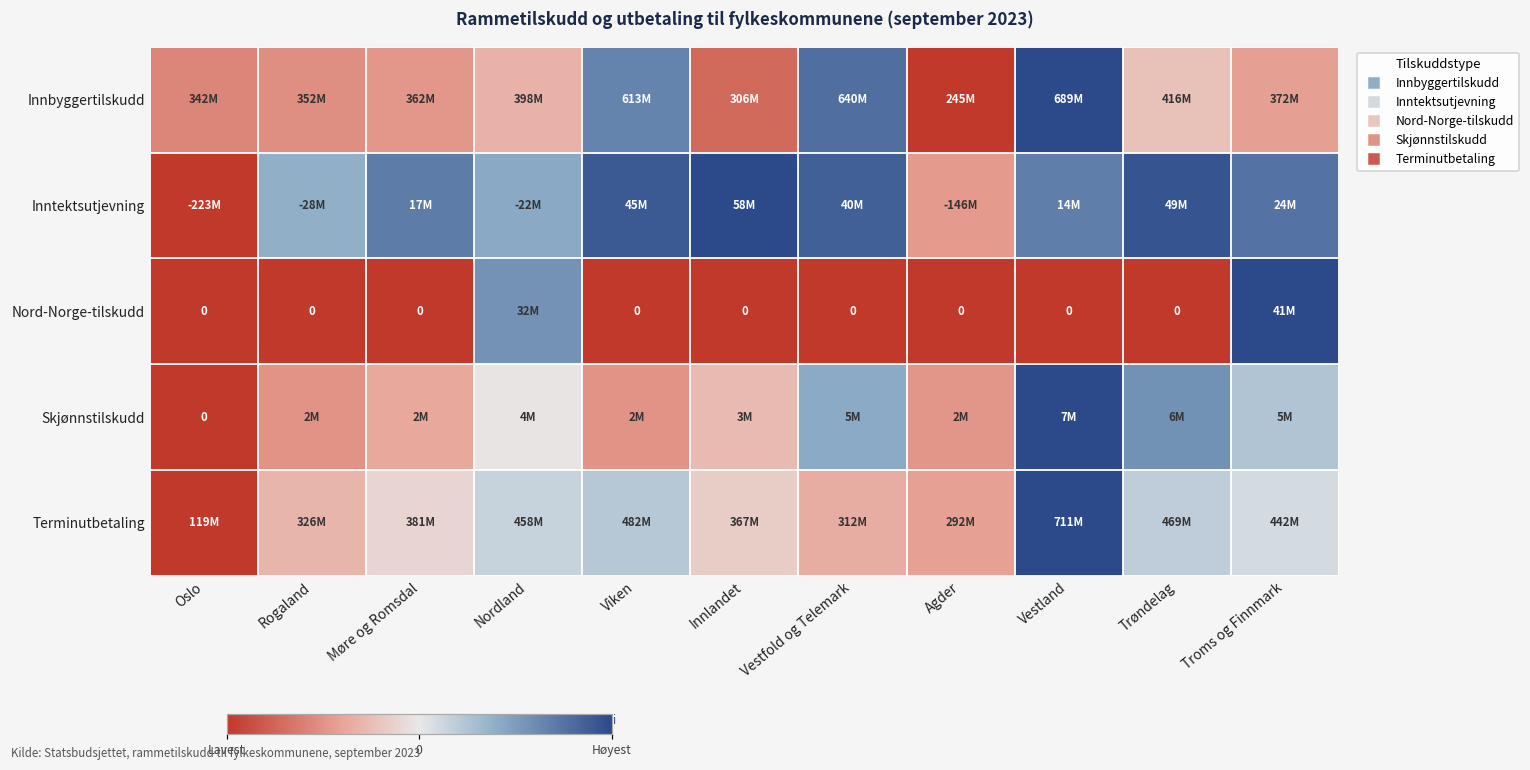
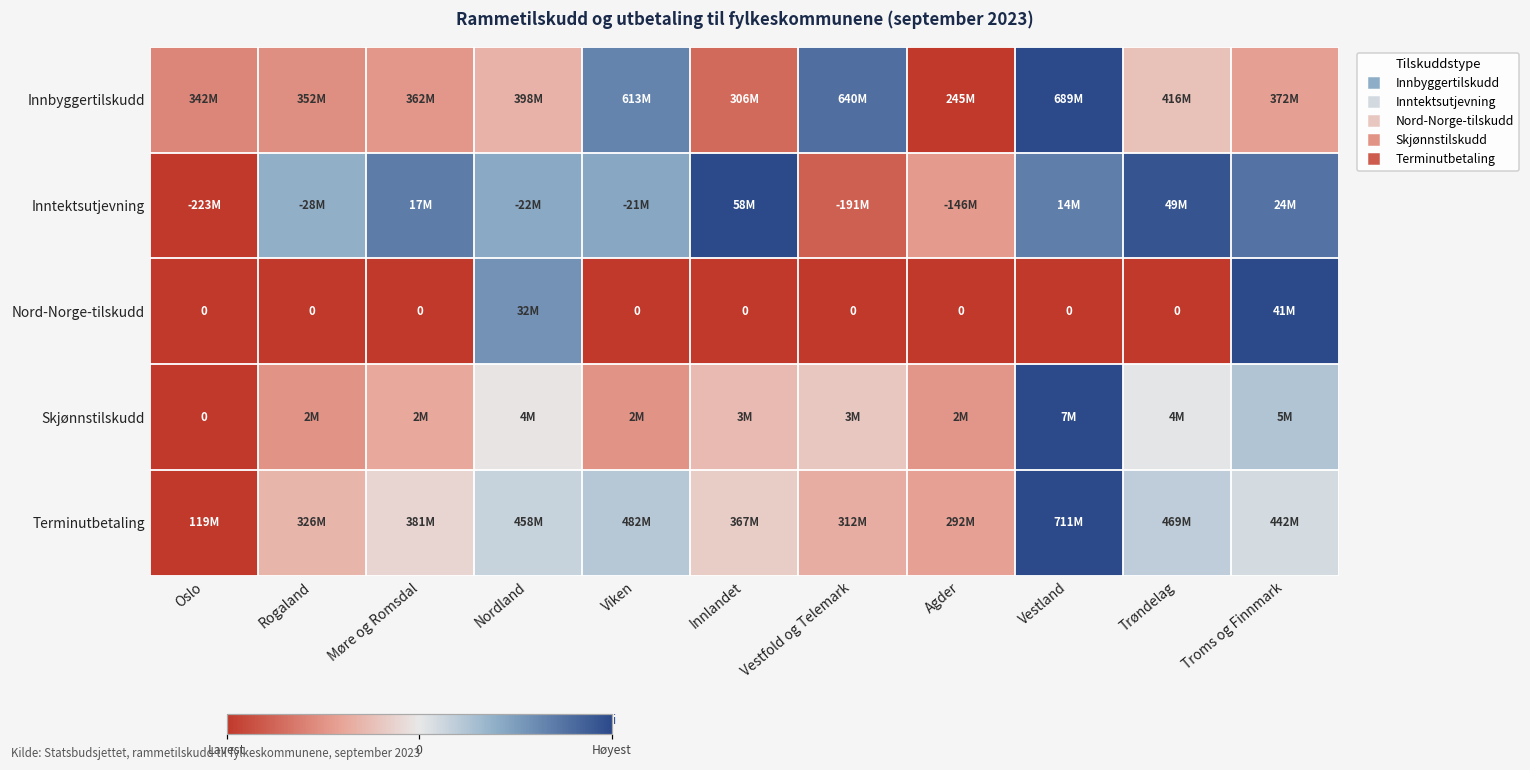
  {
    "Innbyggertilskudd": {
      "Oslo": "342M",
      "Rogaland": "352M",
      "Møre og Romsdal": "362M",
      "Nordland": "398M",
      "Viken": "613M",
      "Innlandet": "306M",
      "Vestfold og Telemark": "640M",
      "Agder": "245M",
      "Vestland": "689M",
      "Trøndelag": "416M",
      "Troms og Finnmark": "372M"
    },
    "Inntektsutjevning": {
      "Oslo": "-223M",
      "Rogaland": "-28M",
      "Møre og Romsdal": "17M",
      "Nordland": "-22M",
-     "Viken": "45M",
+     "Viken": "-21M",
      "Innlandet": "58M",
-     "Vestfold og Telemark": "40M",
+     "Vestfold og Telemark": "-191M",
      "Agder": "-146M",
      "Vestland": "14M",
      "Trøndelag": "49M",
      "Troms og Finnmark": "24M"
    },
    "Nord-Norge-tilskudd": {
      "Oslo": "0",
      "Rogaland": "0",
      "Møre og Romsdal": "0",
      "Nordland": "32M",
      "Viken": "0",
      "Innlandet": "0",
      "Vestfold og Telemark": "0",
      "Agder": "0",
      "Vestland": "0",
      "Trøndelag": "0",
      "Troms og Finnmark": "41M"
    },
    "Skjønnstilskudd": {
      "Oslo": "0",
      "Rogaland": "2M",
      "Møre og Romsdal": "2M",
      "Nordland": "4M",
      "Viken": "2M",
      "Innlandet": "3M",
-     "Vestfold og Telemark": "5M",
+     "Vestfold og Telemark": "3M",
      "Agder": "2M",
      "Vestland": "7M",
-     "Trøndelag": "6M",
+     "Trøndelag": "4M",
      "Troms og Finnmark": "5M"
    },
    "Terminutbetaling": {
      "Oslo": "119M",
      "Rogaland": "326M",
      "Møre og Romsdal": "381M",
      "Nordland": "458M",
      "Viken": "482M",
      "Innlandet": "367M",
      "Vestfold og Telemark": "312M",
      "Agder": "292M",
      "Vestland": "711M",
      "Trøndelag": "469M",
      "Troms og Finnmark": "442M"
    }
  }
